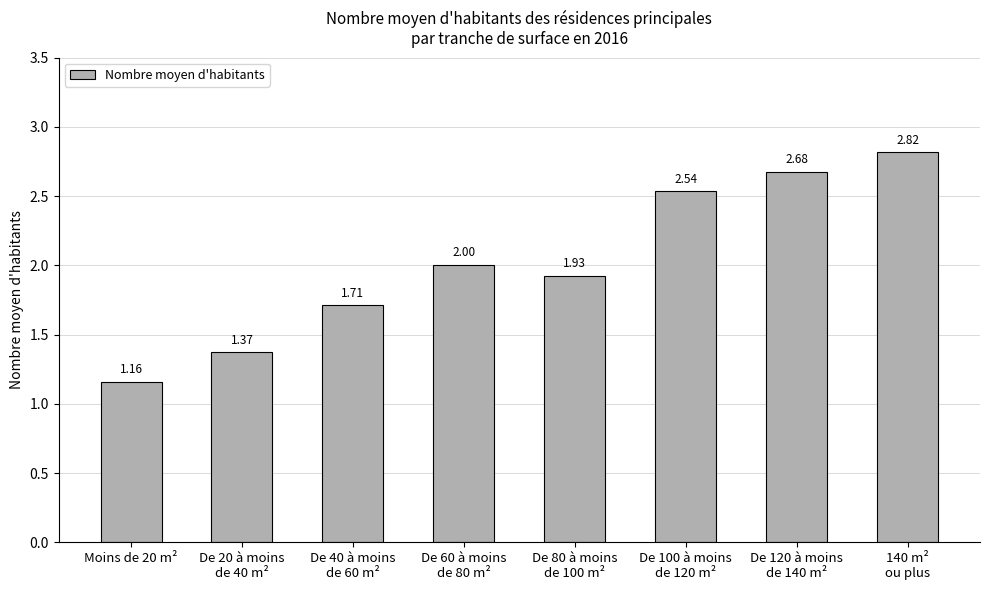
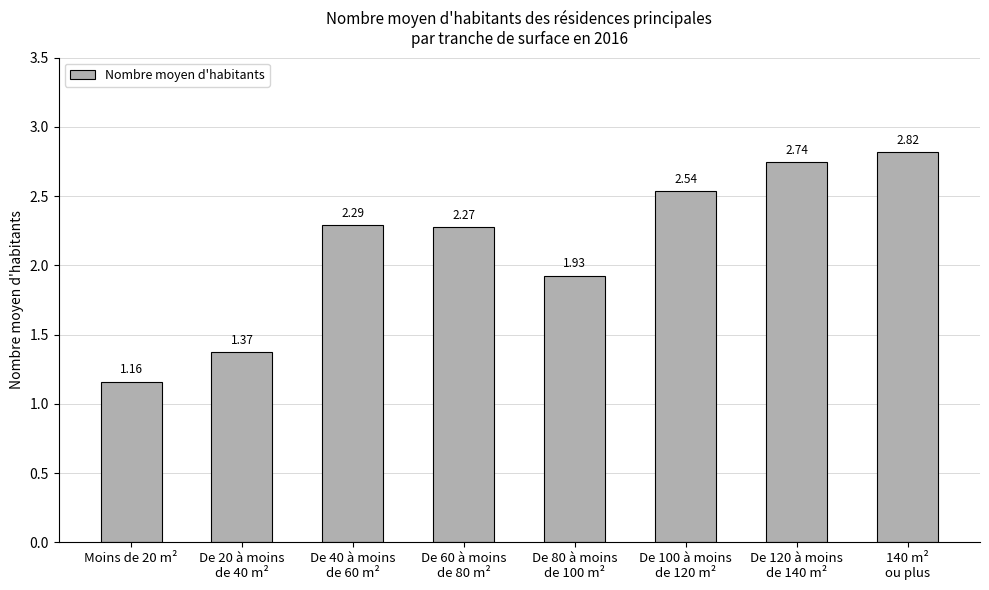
  {
    "Moins de 20 m²": 1.16,
    "De 20 à moins de 40 m²": 1.37,
-   "De 40 à moins de 60 m²": 1.71,
-   "De 60 à moins de 80 m²": 2.00,
+   "De 40 à moins de 60 m²": 2.29,
+   "De 60 à moins de 80 m²": 2.27,
    "De 80 à moins de 100 m²": 1.93,
    "De 100 à moins de 120 m²": 2.54,
-   "De 120 à moins de 140 m²": 2.68,
+   "De 120 à moins de 140 m²": 2.74,
    "140 m² ou plus": 2.82
  }
